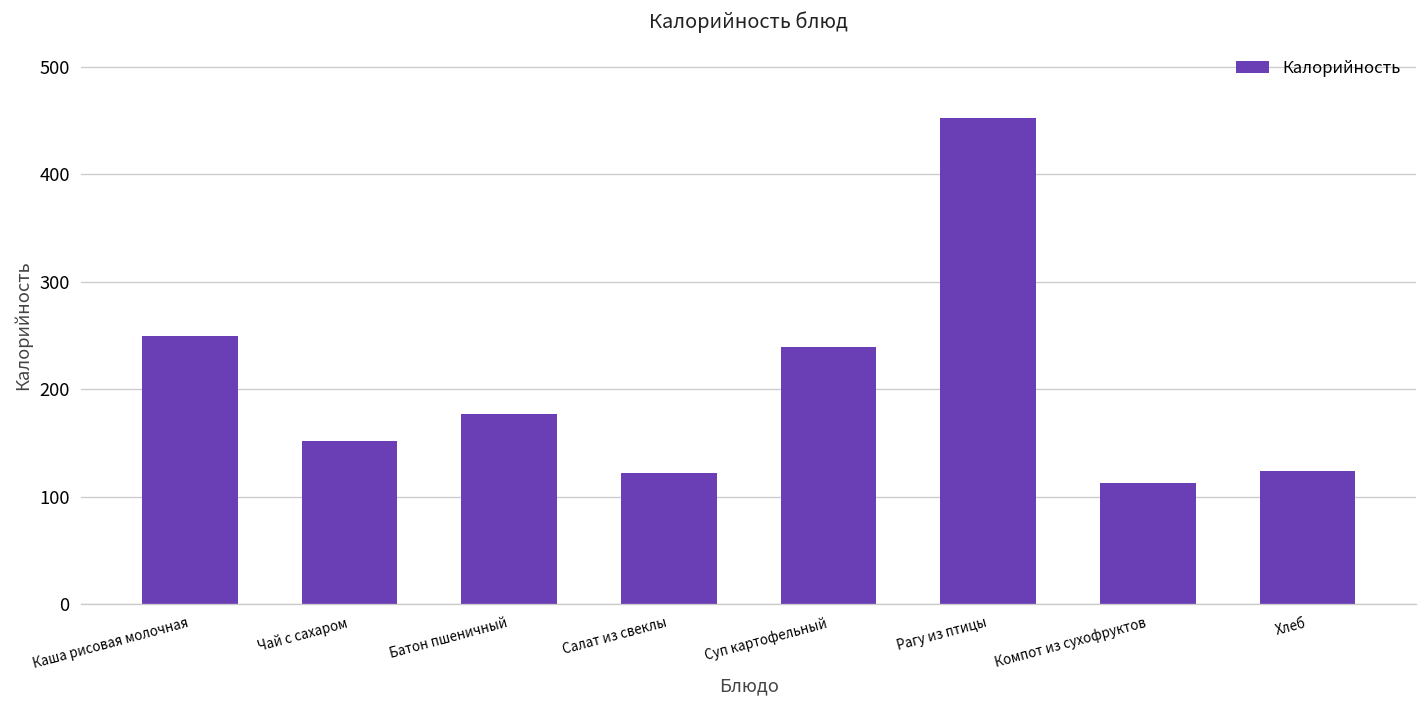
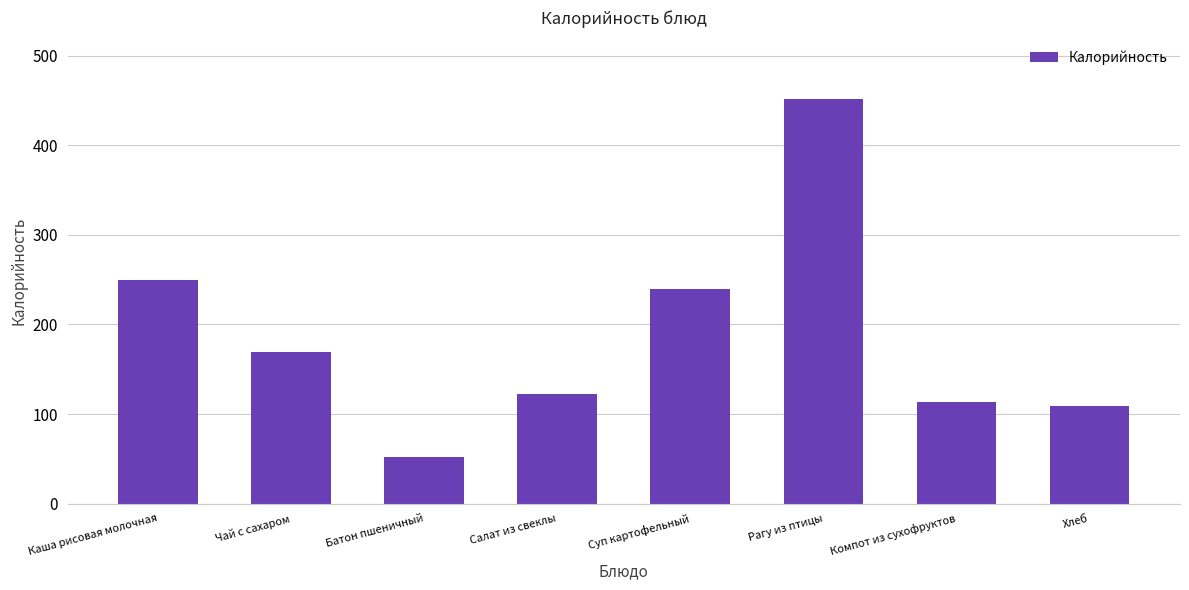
  {
    "Каша рисовая молочная": 250,
-   "Чай с сахаром": 150,
-   "Батон пшеничный": 180,
+   "Чай с сахаром": 170,
+   "Батон пшеничный": 50,
    "Салат из свеклы": 120,
    "Суп картофельный": 240,
    "Рагу из птицы": 450,
    "Компот из сухофруктов": 110,
-   "Хлеб": 120
+   "Хлеб": 110
  }
